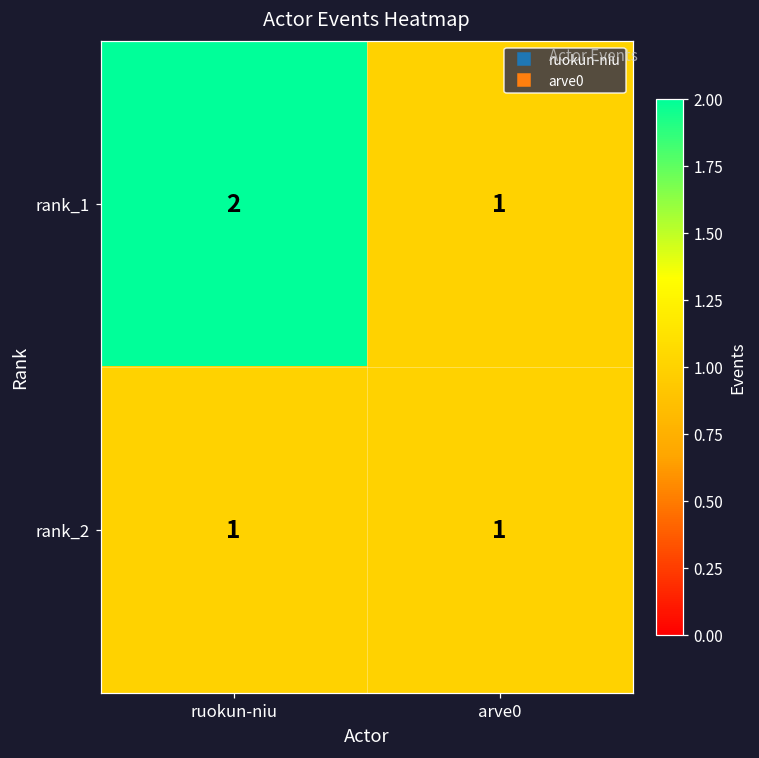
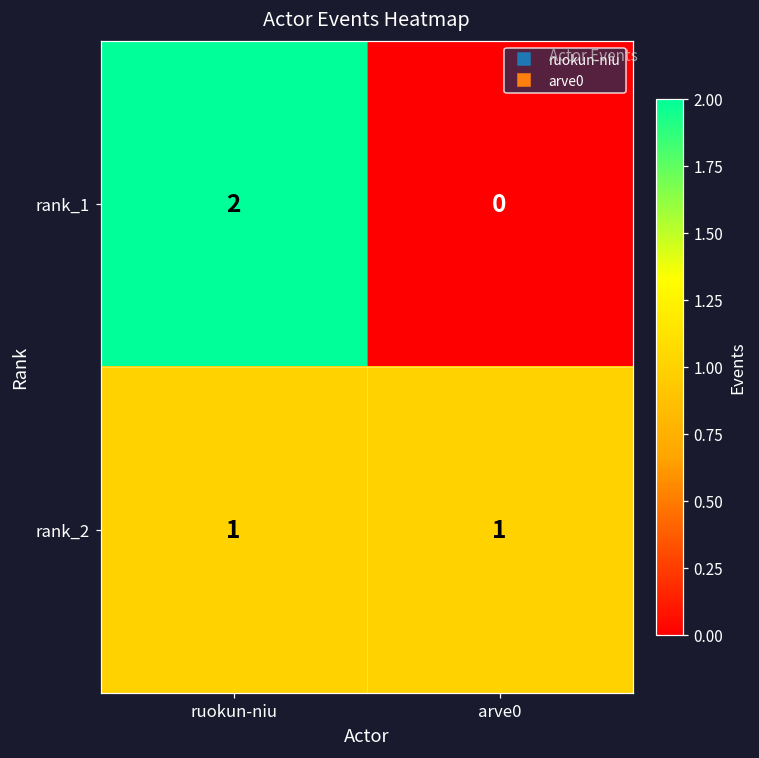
  {
    "rank_1": {
      "ruokun-niu": 2,
-     "arve0": 1
+     "arve0": 0
    },
    "rank_2": {
      "ruokun-niu": 1,
      "arve0": 1
    }
  }
